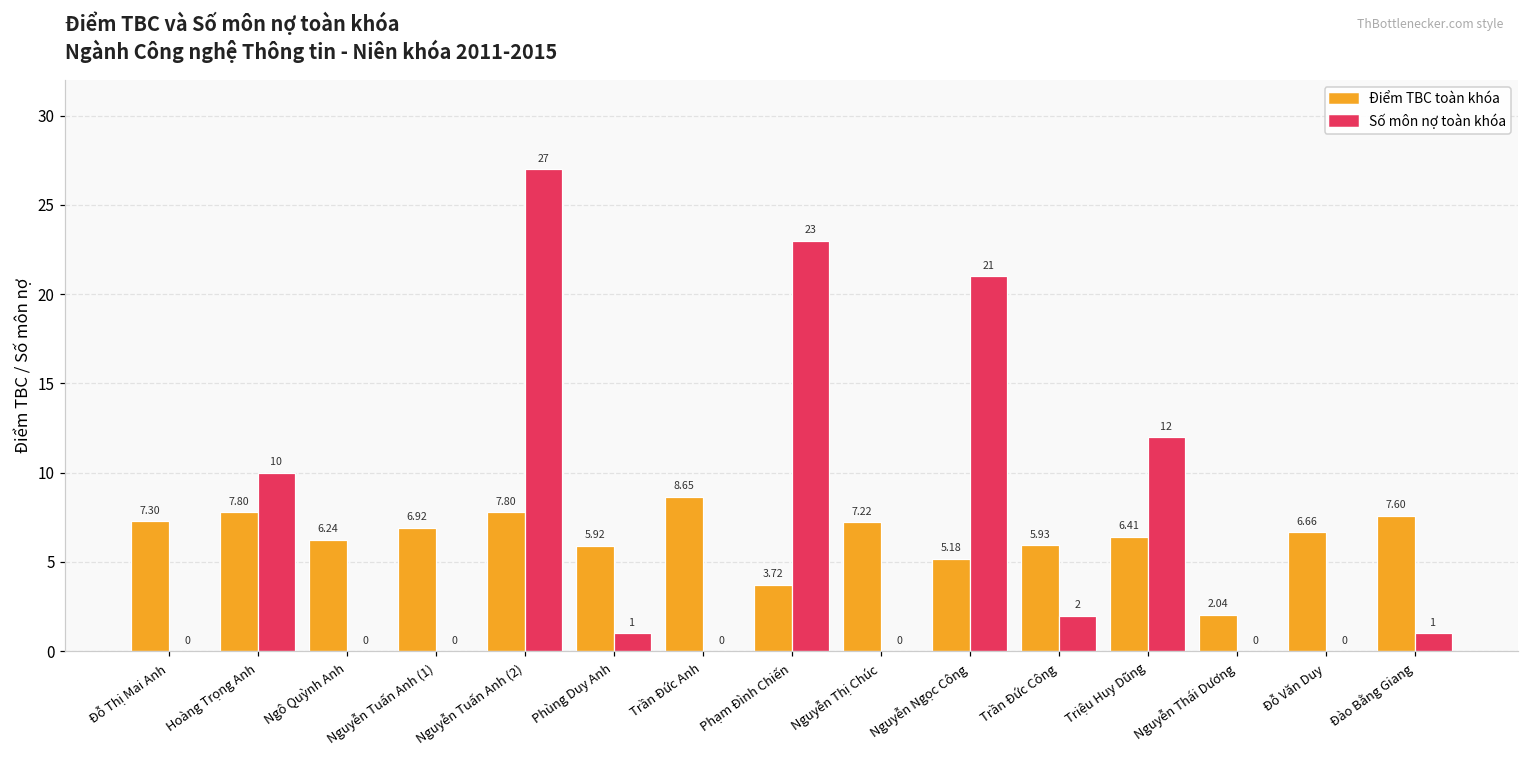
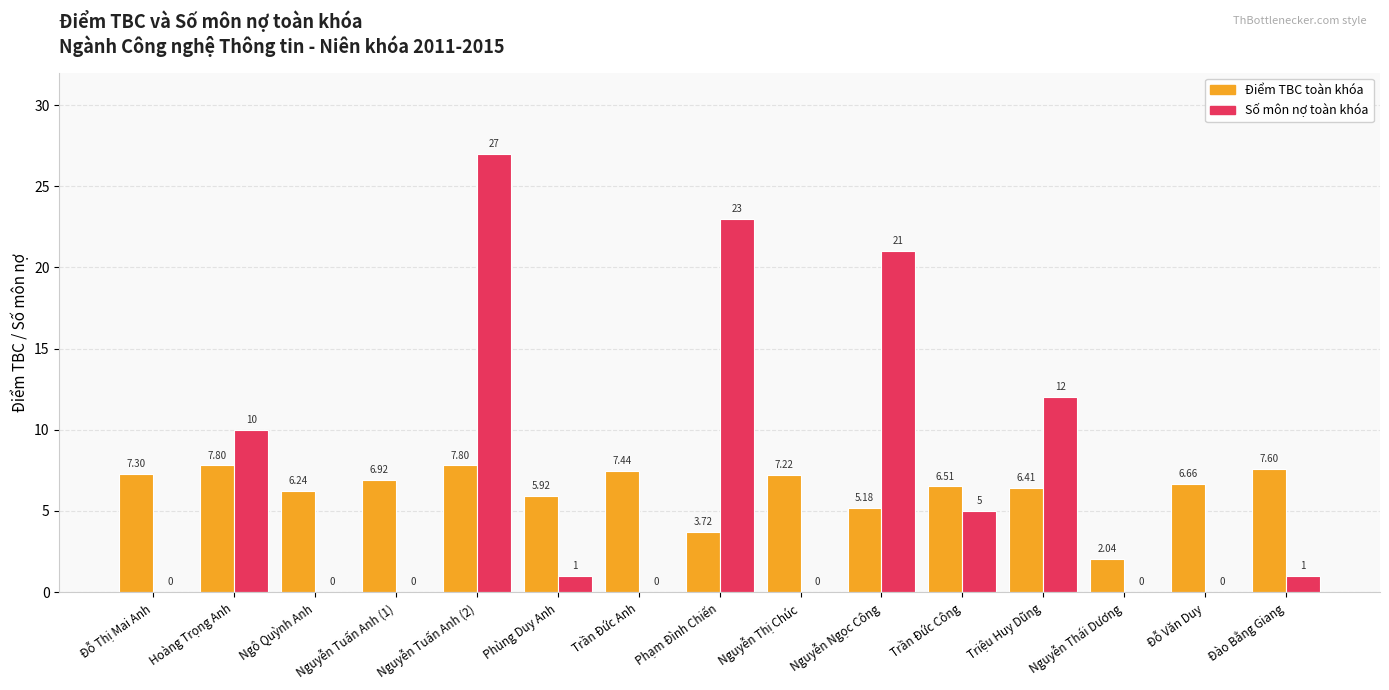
  {
    "Điểm TBC toàn khóa": {
      "Đỗ Thị Mai Anh": 7.30,
      "Hoàng Trọng Anh": 7.80,
      "Ngô Quỳnh Anh": 6.24,
      "Nguyễn Tuấn Anh (1)": 6.92,
      "Nguyễn Tuấn Anh (2)": 7.80,
      "Phùng Duy Anh": 5.92,
-     "Trần Đức Anh": 8.65,
+     "Trần Đức Anh": 7.44,
      "Phạm Đình Chiến": 3.72,
      "Nguyễn Thị Chúc": 7.22,
      "Nguyễn Ngọc Công": 5.18,
-     "Trần Đức Công": 5.93,
+     "Trần Đức Công": 6.51,
      "Triệu Huy Dũng": 6.41,
      "Nguyễn Thái Dương": 2.04,
      "Đỗ Văn Duy": 6.66,
      "Đào Bằng Giang": 7.60
    },
    "Số môn nợ toàn khóa": {
      "Đỗ Thị Mai Anh": 0,
      "Hoàng Trọng Anh": 10,
      "Ngô Quỳnh Anh": 0,
      "Nguyễn Tuấn Anh (1)": 0,
      "Nguyễn Tuấn Anh (2)": 27,
      "Phùng Duy Anh": 1,
      "Trần Đức Anh": 0,
      "Phạm Đình Chiến": 23,
      "Nguyễn Thị Chúc": 0,
      "Nguyễn Ngọc Công": 21,
-     "Trần Đức Công": 2,
+     "Trần Đức Công": 5,
      "Triệu Huy Dũng": 12,
      "Nguyễn Thái Dương": 0,
      "Đỗ Văn Duy": 0,
      "Đào Bằng Giang": 1
    }
  }
